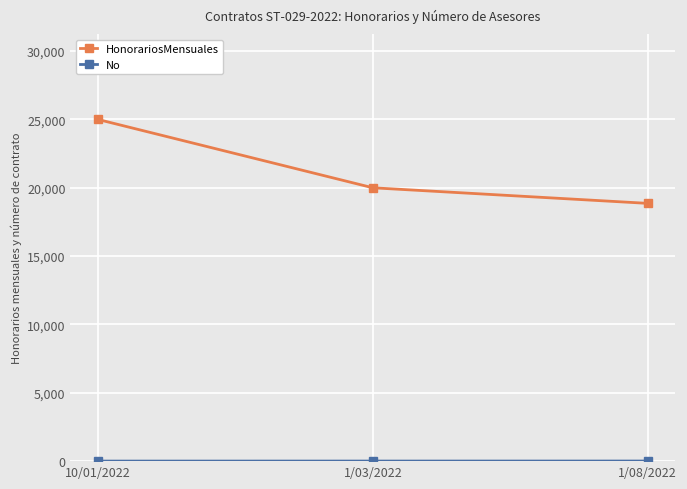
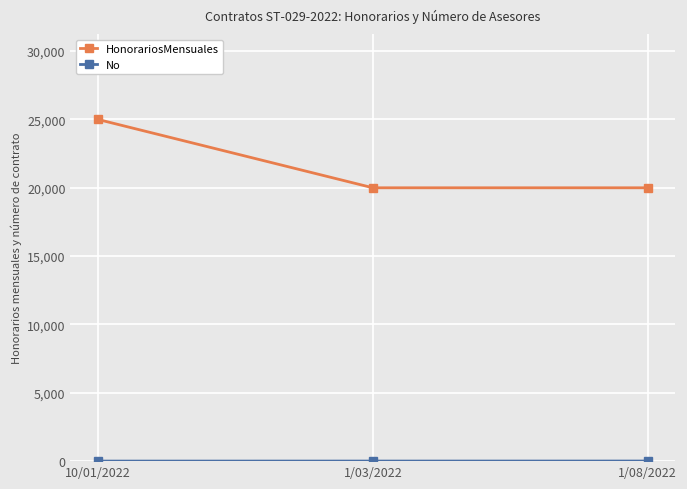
  {
    "HonorariosMensuales": {
      "10/01/2022": "25,000",
      "1/03/2022": "20,000",
-     "1/08/2022": "18,900"
+     "1/08/2022": "20,000"
    },
    "No": {
      "10/01/2022": "0",
      "1/03/2022": "0",
      "1/08/2022": "0"
    }
  }
